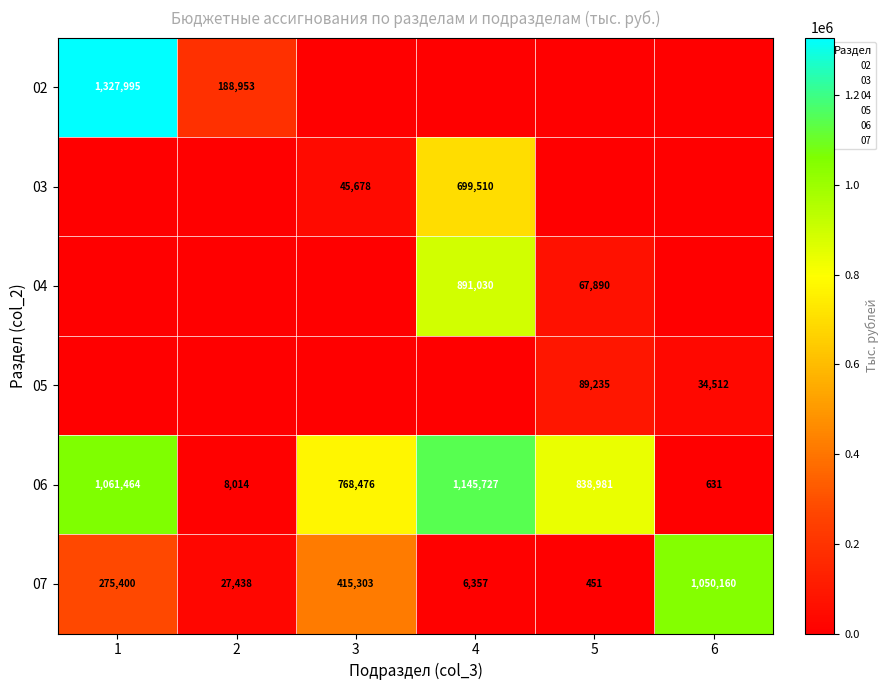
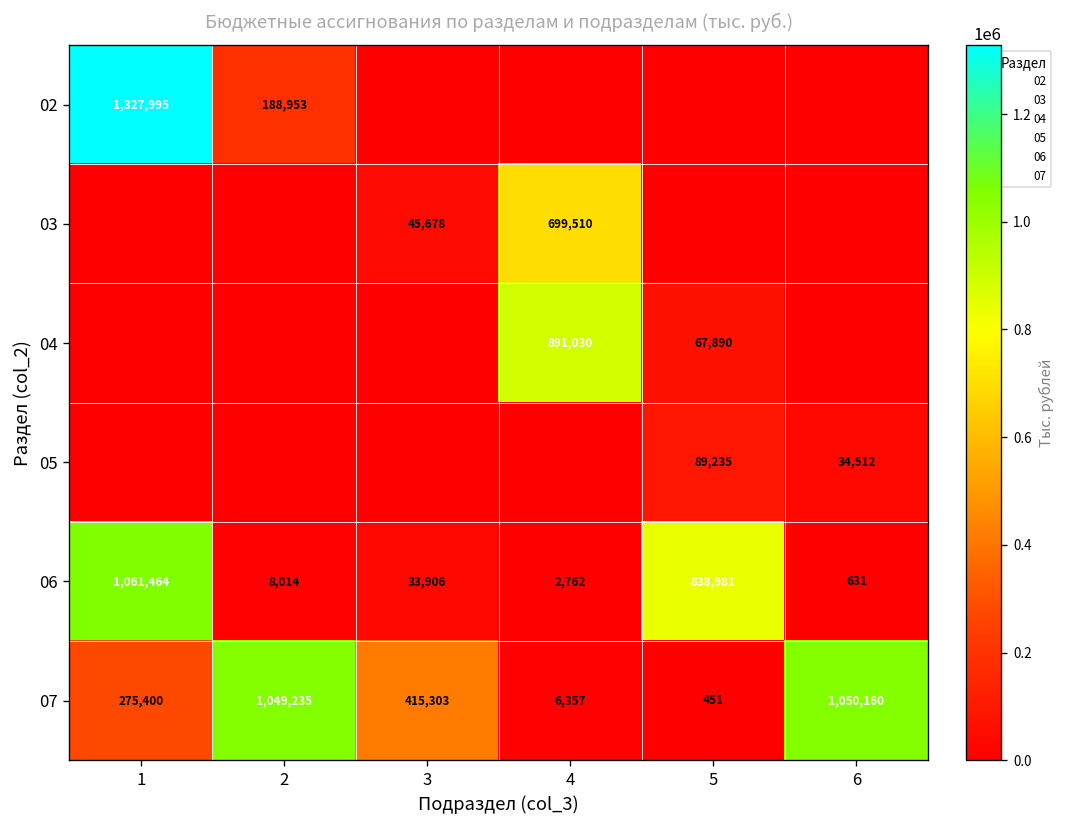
  {
    "02": {
      "1": "1,327,995",
      "2": "188,953"
    },
    "03": {
      "3": "45,678",
      "4": "699,510"
    },
    "04": {
      "4": "891,030",
      "5": "67,890"
    },
    "05": {
      "5": "89,235",
      "6": "34,512"
    },
    "06": {
      "1": "1,061,464",
      "2": "8,014",
-     "3": "768,476",
-     "4": "1,145,727",
+     "3": "33,906",
+     "4": "2,762",
      "5": "838,981",
      "6": "631"
    },
    "07": {
      "1": "275,400",
-     "2": "27,438",
+     "2": "1,049,235",
      "3": "415,303",
      "4": "6,357",
      "5": "451",
      "6": "1,050,160"
    }
  }
